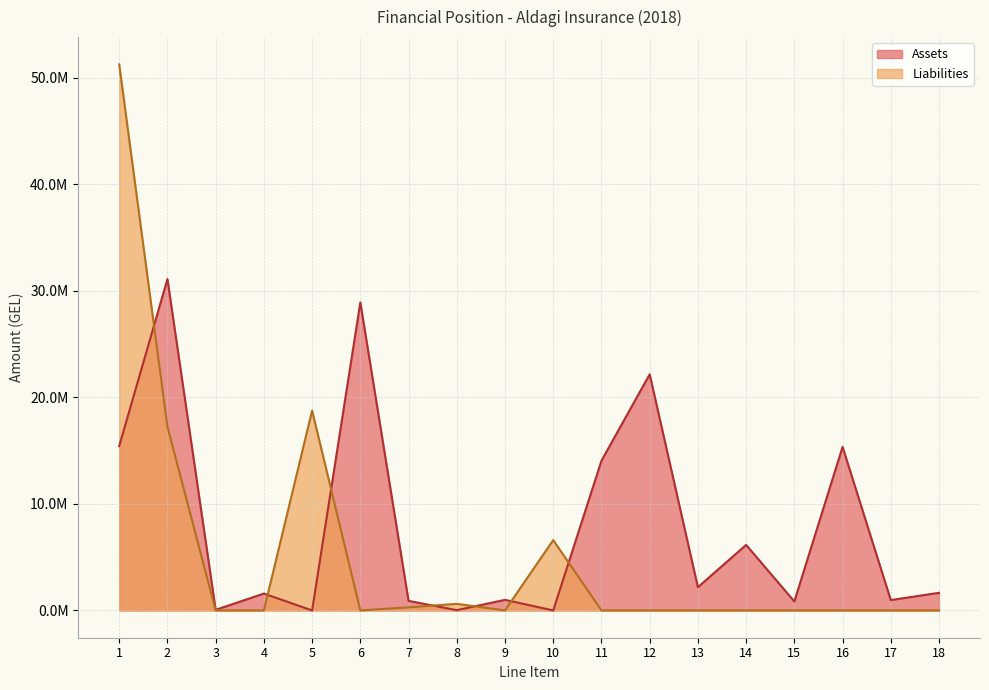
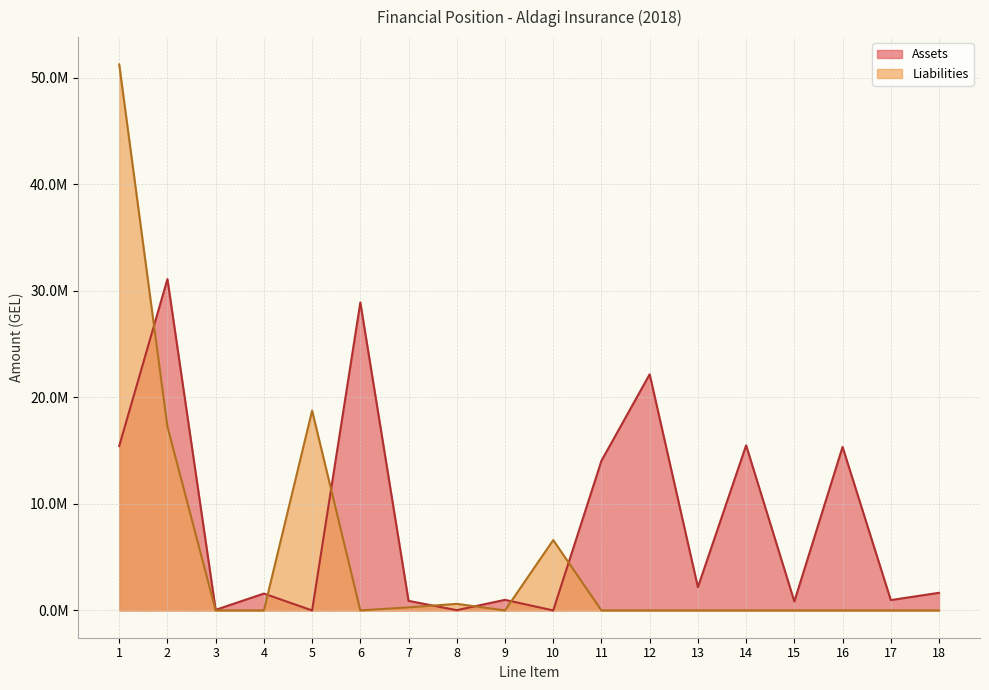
  {
    "Assets": {
      "1": 15400000,
      "2": 31100000,
      "4": 1600000,
      "5": 0,
      "6": 28900000,
      "7": 900000,
      "8": 0,
      "9": 1000000,
      "10": 0,
      "11": 14100000,
      "12": 22200000,
      "13": 2200000,
-     "14": 6200000,
+     "14": 15500000,
      "15": 800000,
      "16": 15400000,
      "17": 1000000,
      "18": 1700000
    },
    "Liabilities": {
      "1": 51300000,
      "2": 17300000,
      "4": 0,
      "5": 18800000,
      "6": 0,
      "7": 300000,
      "8": 600000,
      "9": 0,
      "10": 6600000,
      "11": 0,
      "12": 0,
      "13": 0,
      "14": 0,
      "15": 0,
      "16": 0,
      "17": 0,
      "18": 0
    }
  }
